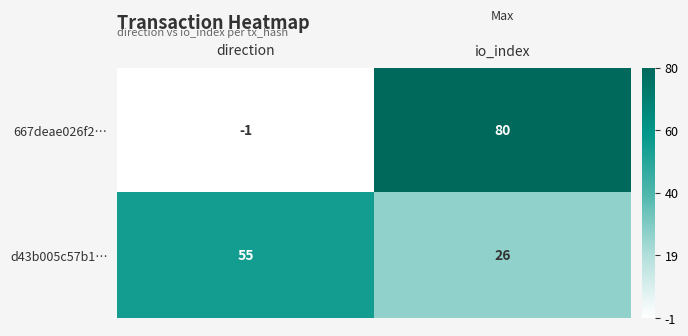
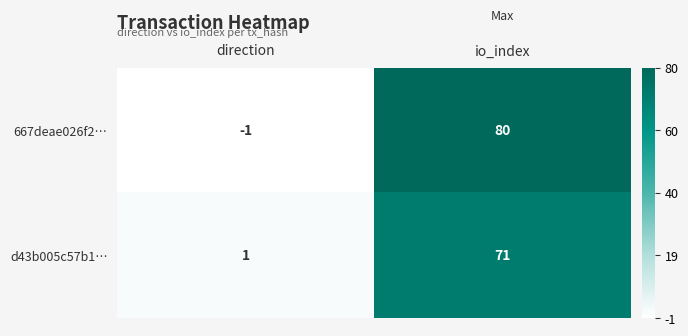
  {
    "667deae026f2…": {
      "direction": -1,
      "io_index": 80
    },
    "d43b005c57b1…": {
-     "direction": 55,
-     "io_index": 26
+     "direction": 1,
+     "io_index": 71
    }
  }
